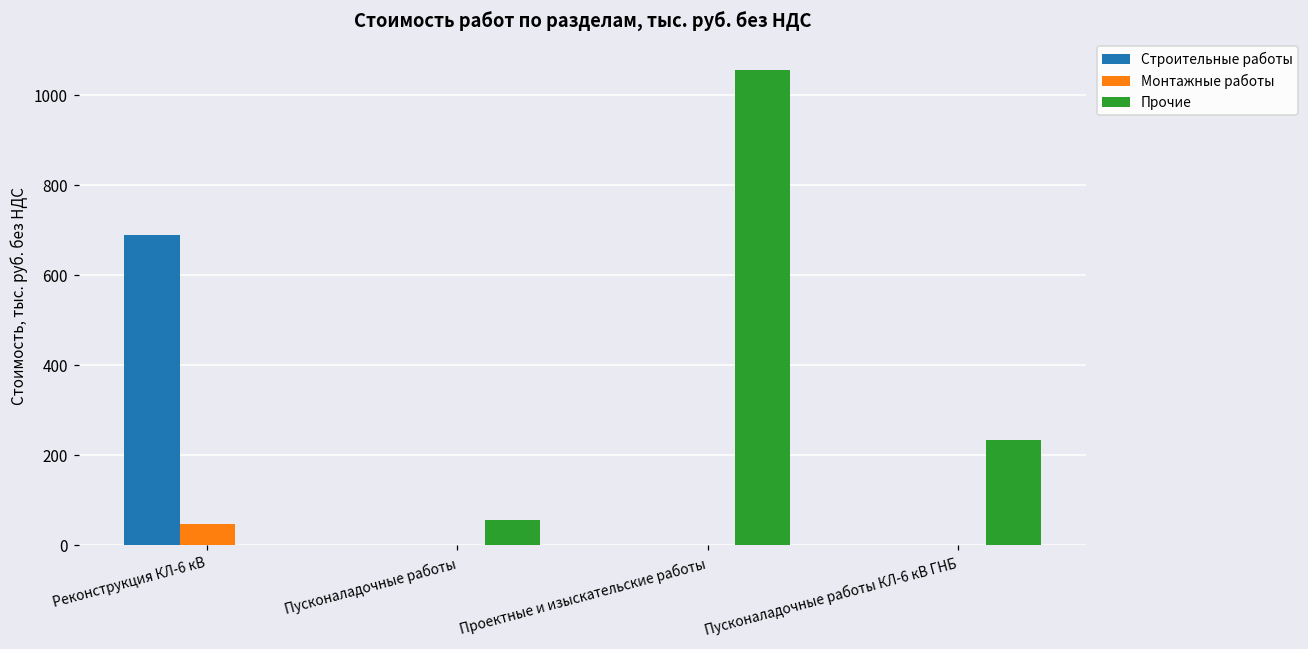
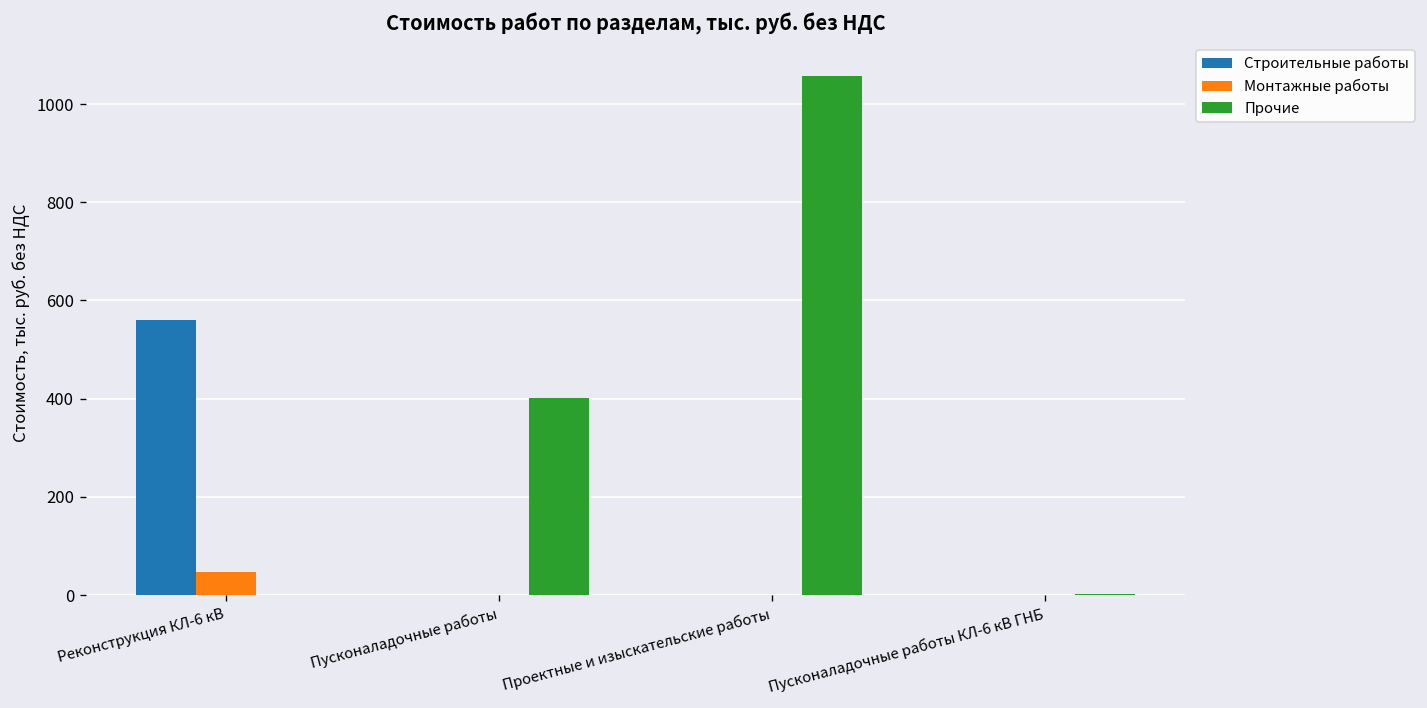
  {
    "Строительные работы": {
-     "Реконструкция КЛ-6 кВ": 690,
+     "Реконструкция КЛ-6 кВ": 560,
      "Пусконаладочные работы": 0,
      "Проектные и изыскательские работы": 0,
      "Пусконаладочные работы КЛ-6 кВ ГНБ": 0
    },
    "Монтажные работы": {
      "Реконструкция КЛ-6 кВ": 50,
      "Пусконаладочные работы": 0,
      "Проектные и изыскательские работы": 0,
      "Пусконаладочные работы КЛ-6 кВ ГНБ": 0
    },
    "Прочие": {
      "Реконструкция КЛ-6 кВ": 0,
-     "Пусконаладочные работы": 60,
+     "Пусконаладочные работы": 400,
      "Проектные и изыскательские работы": 1060,
-     "Пусконаладочные работы КЛ-6 кВ ГНБ": 230
+     "Пусконаладочные работы КЛ-6 кВ ГНБ": 0
    }
  }
